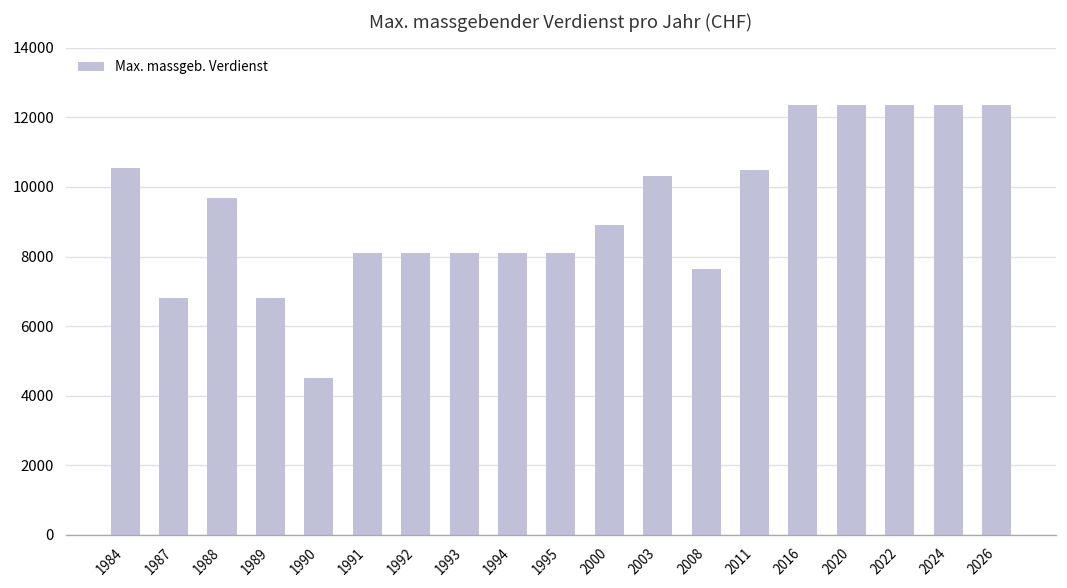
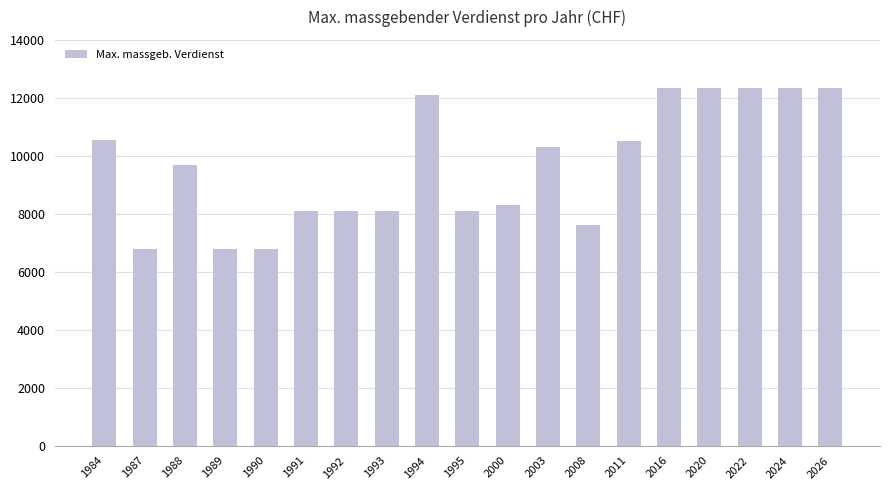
  {
    "1984": 10500,
    "1987": 6800,
    "1988": 9700,
    "1989": 6800,
-   "1990": 4500,
+   "1990": 6800,
    "1991": 8100,
    "1992": 8100,
    "1993": 8100,
-   "1994": 8100,
+   "1994": 12100,
    "1995": 8100,
-   "2000": 8900,
+   "2000": 8300,
    "2003": 10300,
    "2008": 7600,
    "2011": 10500,
    "2016": 12400,
    "2020": 12400,
    "2022": 12400,
    "2024": 12400,
    "2026": 12400
  }
